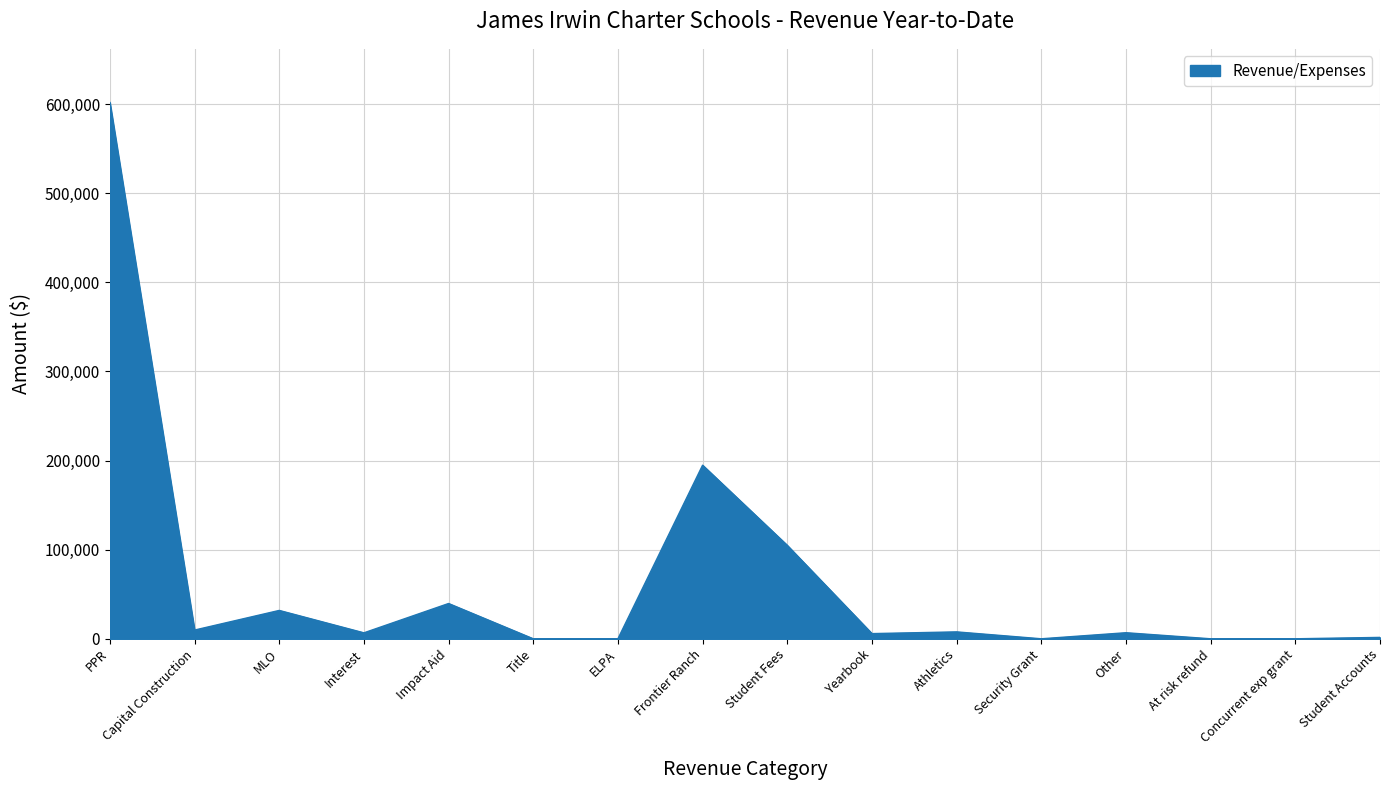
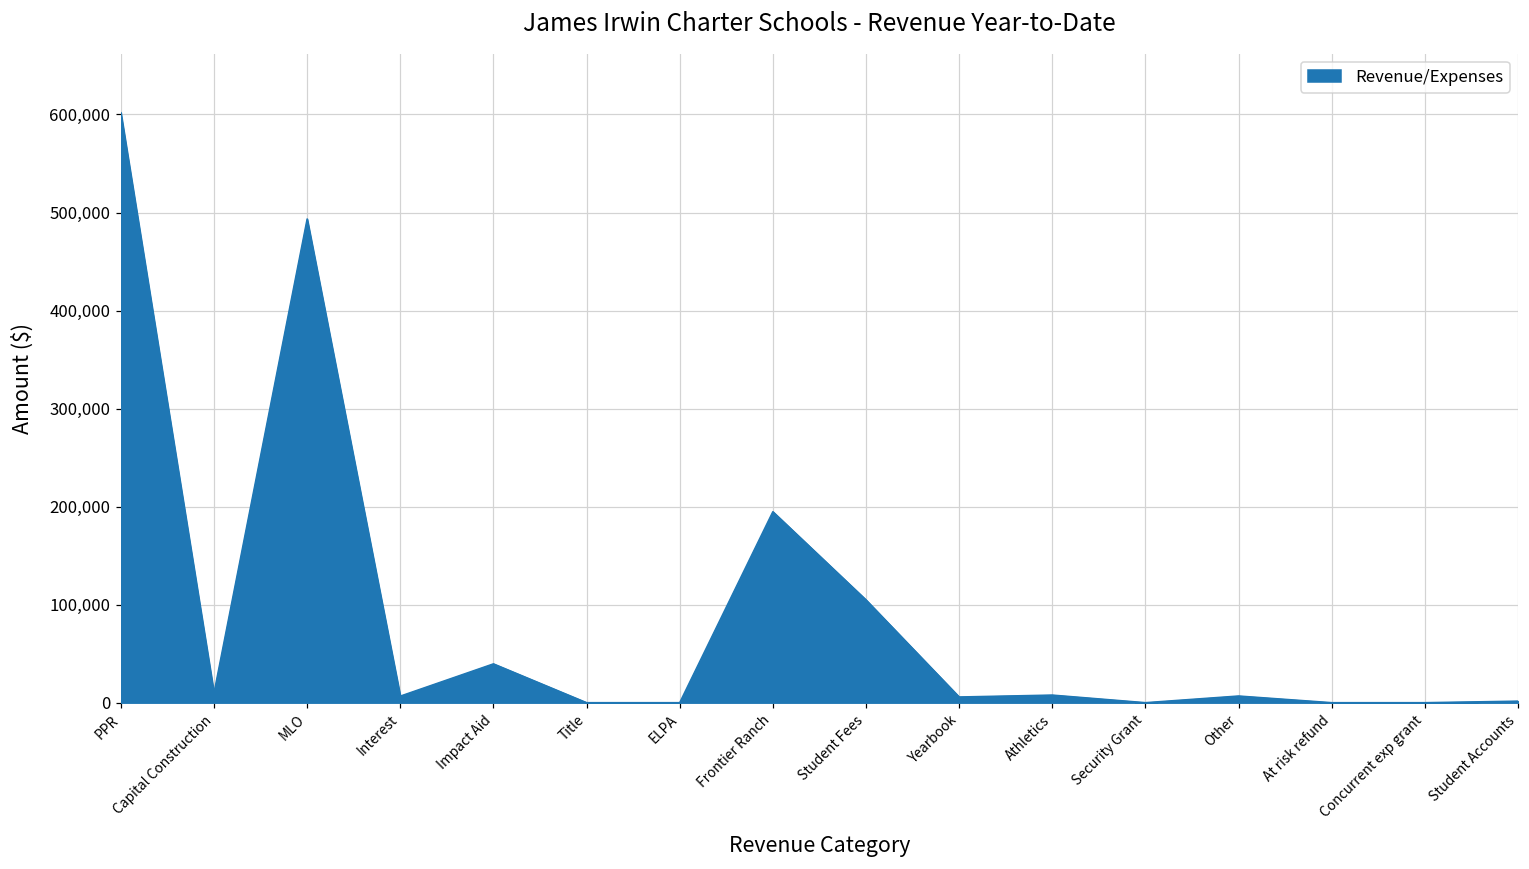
  {
    "PPR": "600,000",
    "Capital Construction": "10,000",
-   "MLO": "30,000",
+   "MLO": "490,000",
    "Interest": "10,000",
    "Impact Aid": "40,000",
    "Title": "0",
    "ELPA": "0",
    "Frontier Ranch": "190,000",
    "Student Fees": "100,000",
    "Yearbook": "10,000",
    "Athletics": "10,000",
    "Security Grant": "0",
    "Other": "10,000",
    "At risk refund": "0",
    "Concurrent exp grant": "0",
    "Student Accounts": "0"
  }
